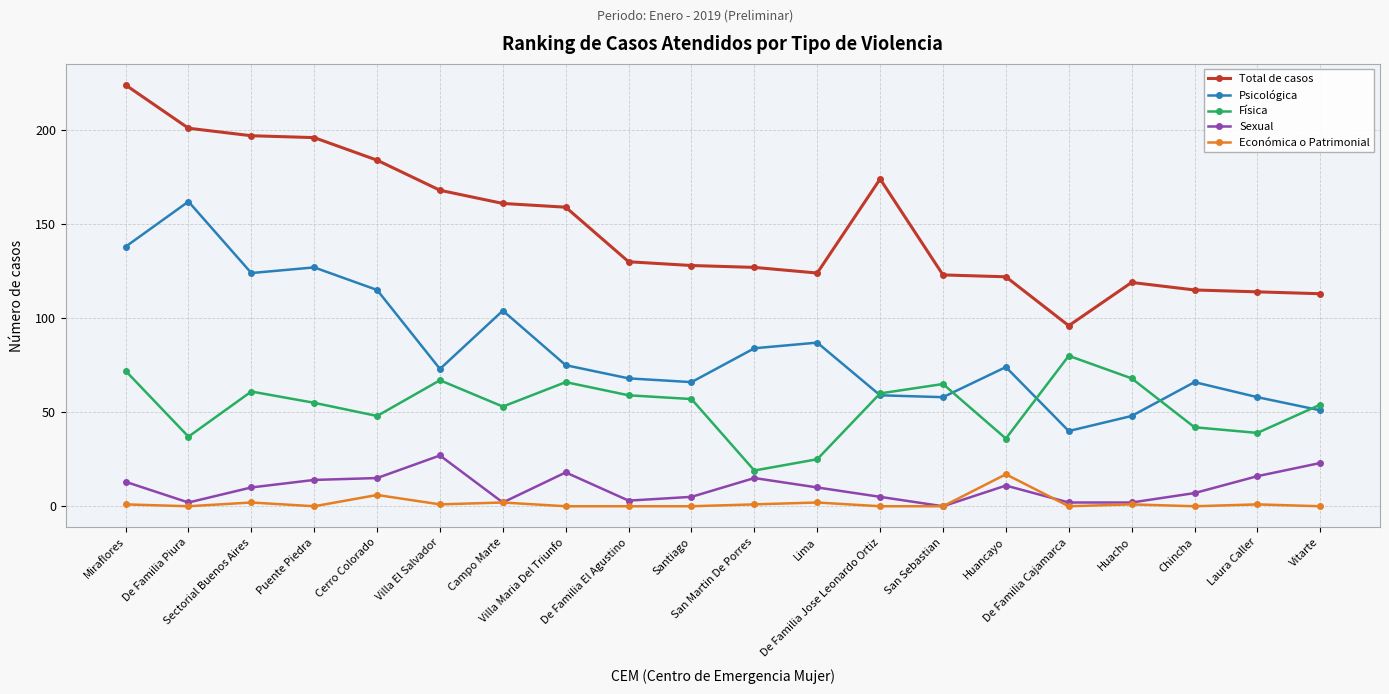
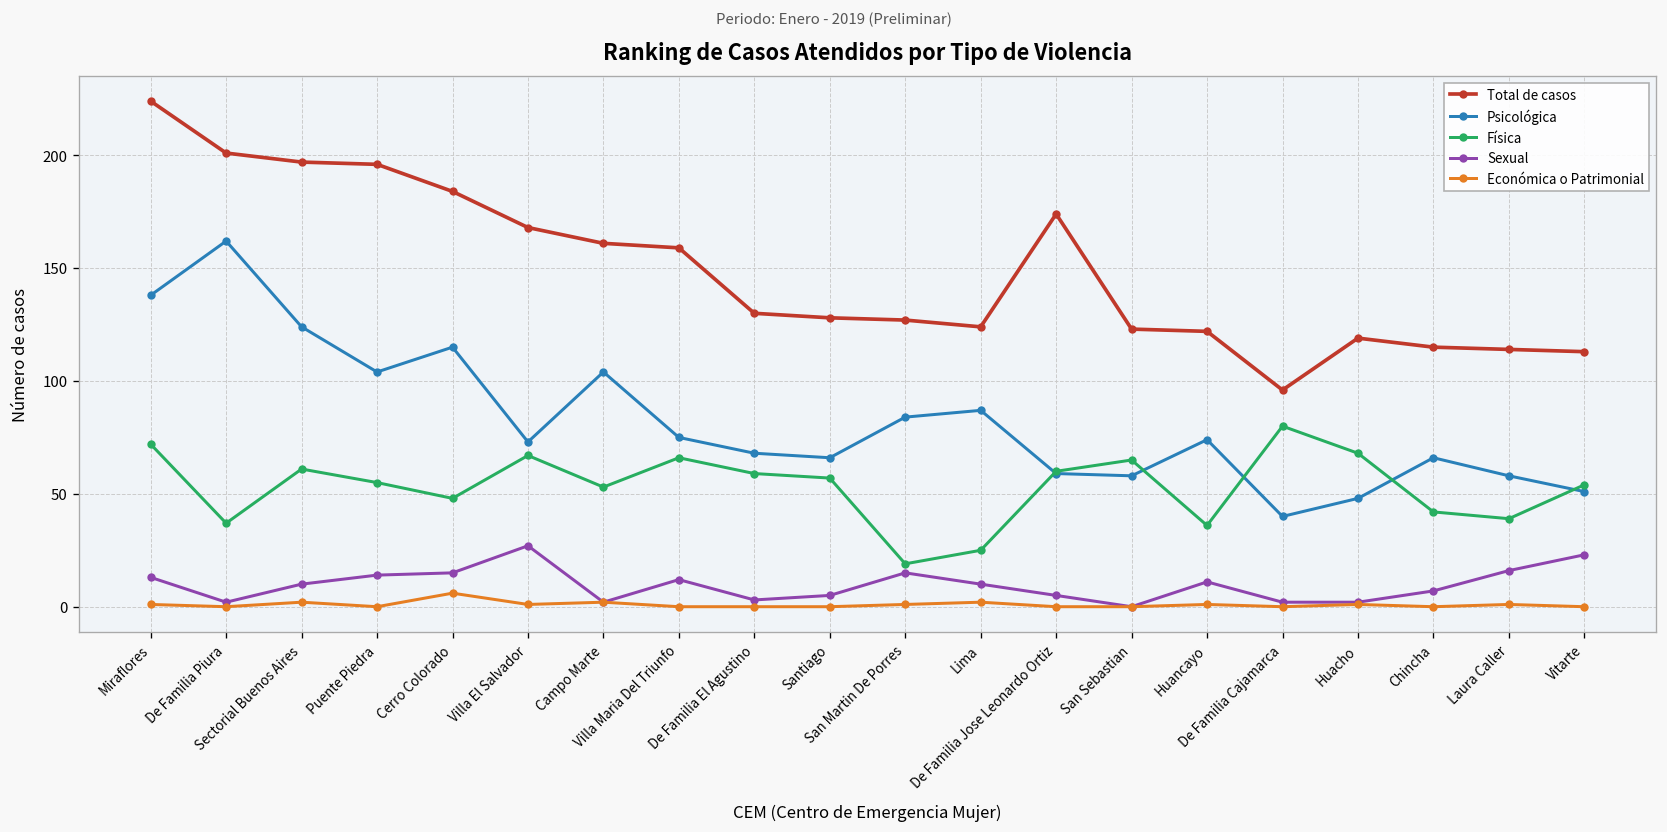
  {
    "Total de casos": {
      "Miraflores": 224,
      "De Familia Piura": 201,
      "Sectorial Buenos Aires": 197,
      "Puente Piedra": 196,
      "Cerro Colorado": 184,
      "Villa El Salvador": 168,
      "Campo Marte": 161,
      "Villa Maria Del Triunfo": 159,
      "De Familia El Agustino": 130,
      "Santiago": 128,
      "San Martin De Porres": 127,
      "Lima": 124,
      "De Familia Jose Leonardo Ortiz": 174,
      "San Sebastian": 123,
      "Huancayo": 122,
      "De Familia Cajamarca": 96,
      "Huacho": 119,
      "Chincha": 115,
      "Laura Caller": 114,
      "Vitarte": 113
    },
    "Psicológica": {
      "Miraflores": 138,
      "De Familia Piura": 162,
      "Sectorial Buenos Aires": 124,
-     "Puente Piedra": 127,
+     "Puente Piedra": 104,
      "Cerro Colorado": 115,
      "Villa El Salvador": 73,
      "Campo Marte": 104,
      "Villa Maria Del Triunfo": 75,
      "De Familia El Agustino": 68,
      "Santiago": 66,
      "San Martin De Porres": 84,
      "Lima": 87,
      "San Sebastian": 58,
      "Huancayo": 74,
      "De Familia Cajamarca": 40,
      "Huacho": 48,
      "Chincha": 66,
      "Laura Caller": 58,
      "Vitarte": 51
    },
    "Física": {
      "Miraflores": 72,
      "De Familia Piura": 37,
      "Sectorial Buenos Aires": 61,
      "Puente Piedra": 55,
      "Cerro Colorado": 48,
      "Villa El Salvador": 67,
      "Campo Marte": 53,
      "Villa Maria Del Triunfo": 66,
      "De Familia El Agustino": 59,
      "Santiago": 57,
      "San Martin De Porres": 19,
      "Lima": 25,
      "San Sebastian": 65,
      "Huancayo": 36,
      "De Familia Cajamarca": 80,
      "Huacho": 68,
      "Chincha": 42,
      "Laura Caller": 39,
      "Vitarte": 54
    },
    "Sexual": {
      "Miraflores": 13,
      "De Familia Piura": 2,
      "Sectorial Buenos Aires": 10,
      "Puente Piedra": 14,
      "Cerro Colorado": 15,
      "Villa El Salvador": 27,
-     "Villa Maria Del Triunfo": 18,
+     "Villa Maria Del Triunfo": 12,
      "De Familia El Agustino": 3,
      "Santiago": 5,
      "San Martin De Porres": 15,
      "Lima": 10,
      "De Familia Jose Leonardo Ortiz": 5,
      "Huancayo": 11,
      "De Familia Cajamarca": 2,
      "Chincha": 7,
      "Laura Caller": 16,
      "Vitarte": 23
    },
    "Económica o Patrimonial": {
      "Miraflores": 1,
      "De Familia Piura": 0,
      "Sectorial Buenos Aires": 2,
      "Puente Piedra": 0,
      "Cerro Colorado": 6,
      "Villa El Salvador": 1,
      "Villa Maria Del Triunfo": 0,
      "De Familia El Agustino": 0,
      "Santiago": 0,
      "San Martin De Porres": 1,
      "Lima": 2,
      "De Familia Jose Leonardo Ortiz": 0,
-     "Huancayo": 17,
+     "Huancayo": 1,
      "De Familia Cajamarca": 0,
      "Chincha": 0,
      "Laura Caller": 1,
      "Vitarte": 0
    }
  }
